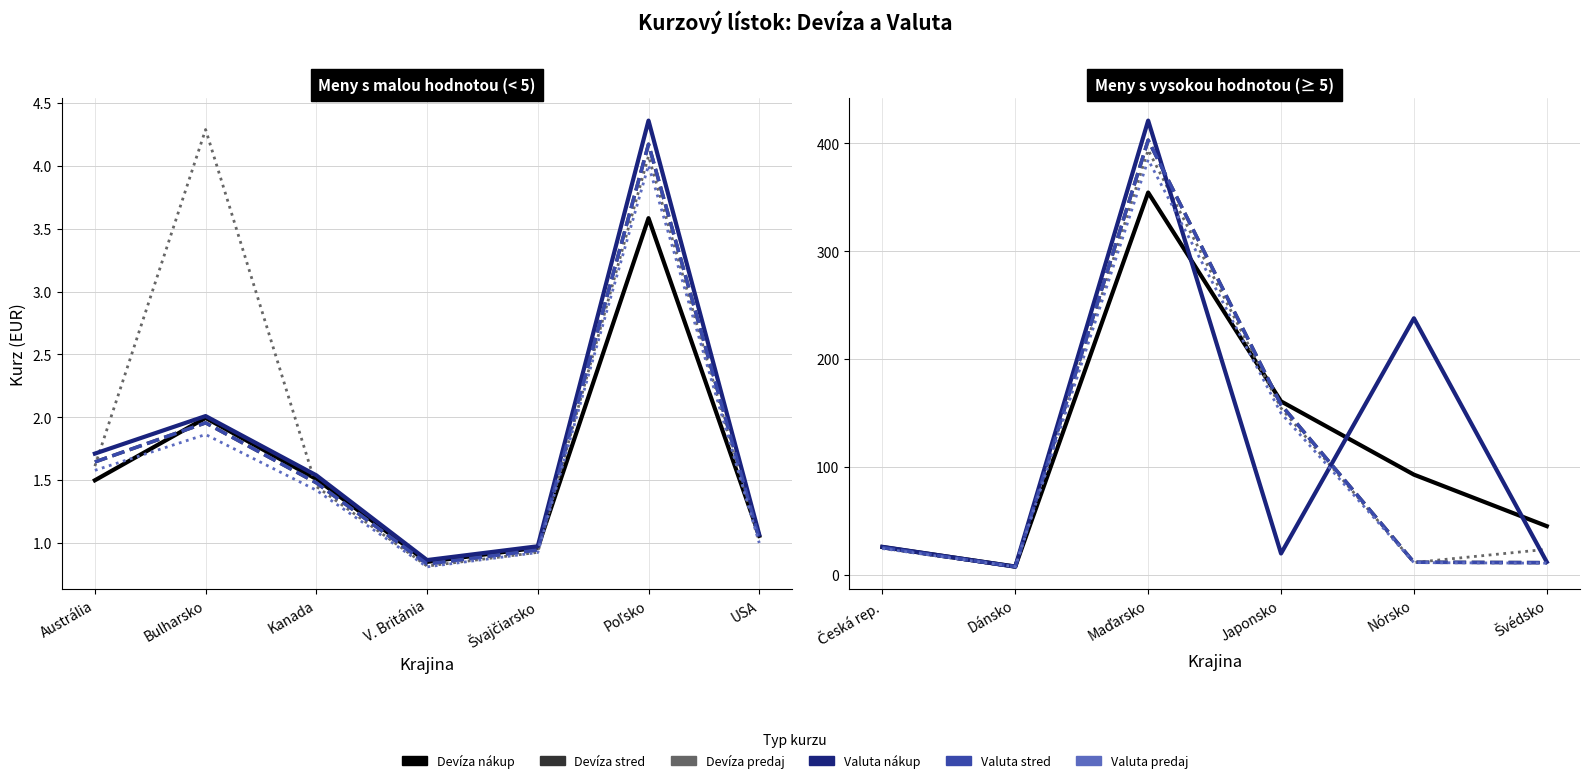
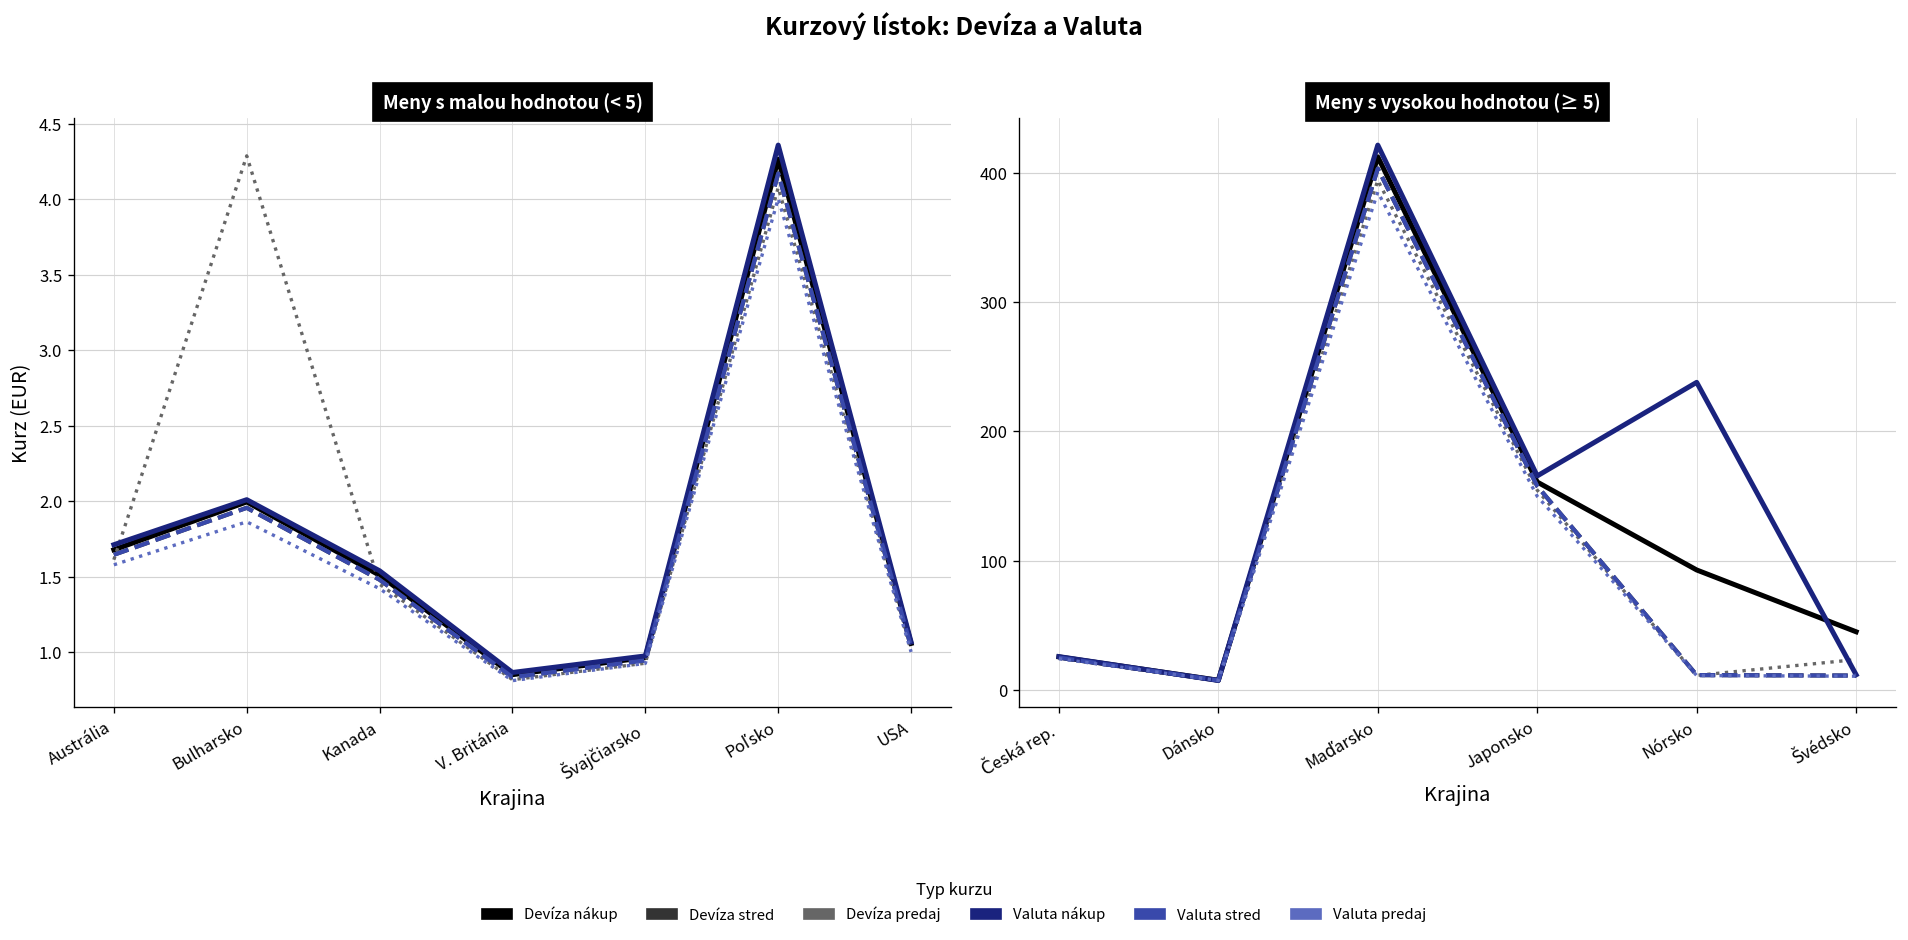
  {
    "Meny s malou hodnotou (< 5)": {
      "Devíza nákup": {
-       "Austrália": 1.50,
+       "Austrália": 1.68,
        "Kanada": 1.51,
-       "Poľsko": 3.58
+       "Poľsko": 4.27
      },
      "Devíza predaj": {
        "Austrália": 1.61,
        "Bulharsko": 4.29,
        "Kanada": 1.45,
        "Poľsko": 4.08
      },
      "Valuta nákup": {
        "Austrália": 1.71,
        "Kanada": 1.54,
        "Poľsko": 4.36
      }
    },
    "Meny s vysokou hodnotou (≥ 5)": {
      "Devíza nákup": {
-       "Maďarsko": 355,
+       "Maďarsko": 412,
        "Japonsko": 161,
        "Nórsko": 93,
        "Švédsko": 45
      },
      "Devíza predaj": {
        "Maďarsko": 394,
        "Japonsko": 155,
        "Švédsko": 24
      },
      "Valuta nákup": {
        "Maďarsko": 421,
-       "Japonsko": 20,
+       "Japonsko": 166,
        "Nórsko": 238
      }
    }
  }
